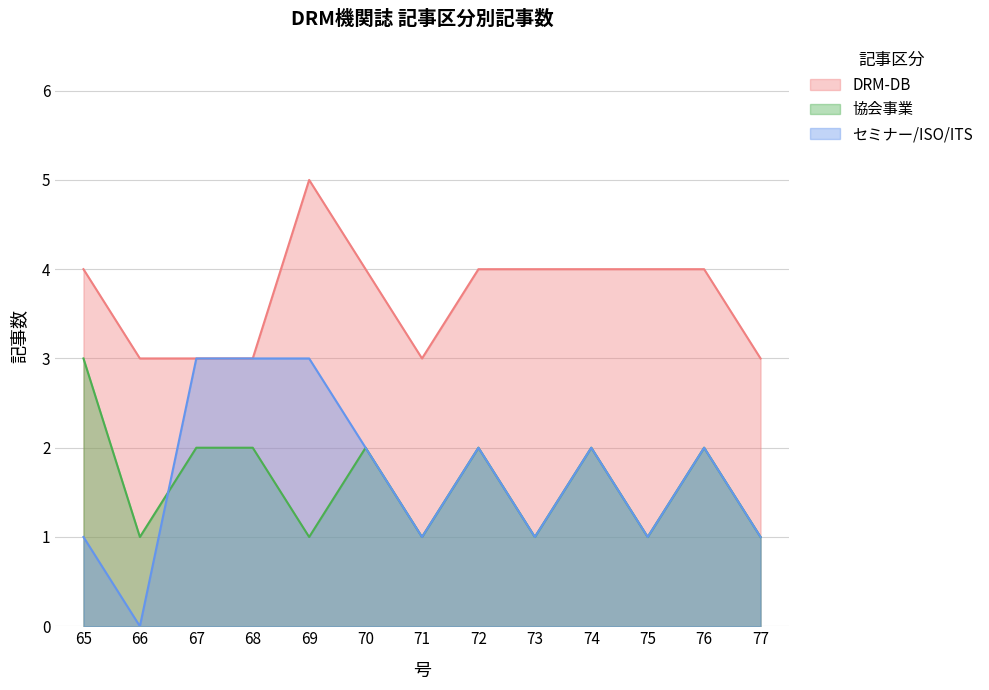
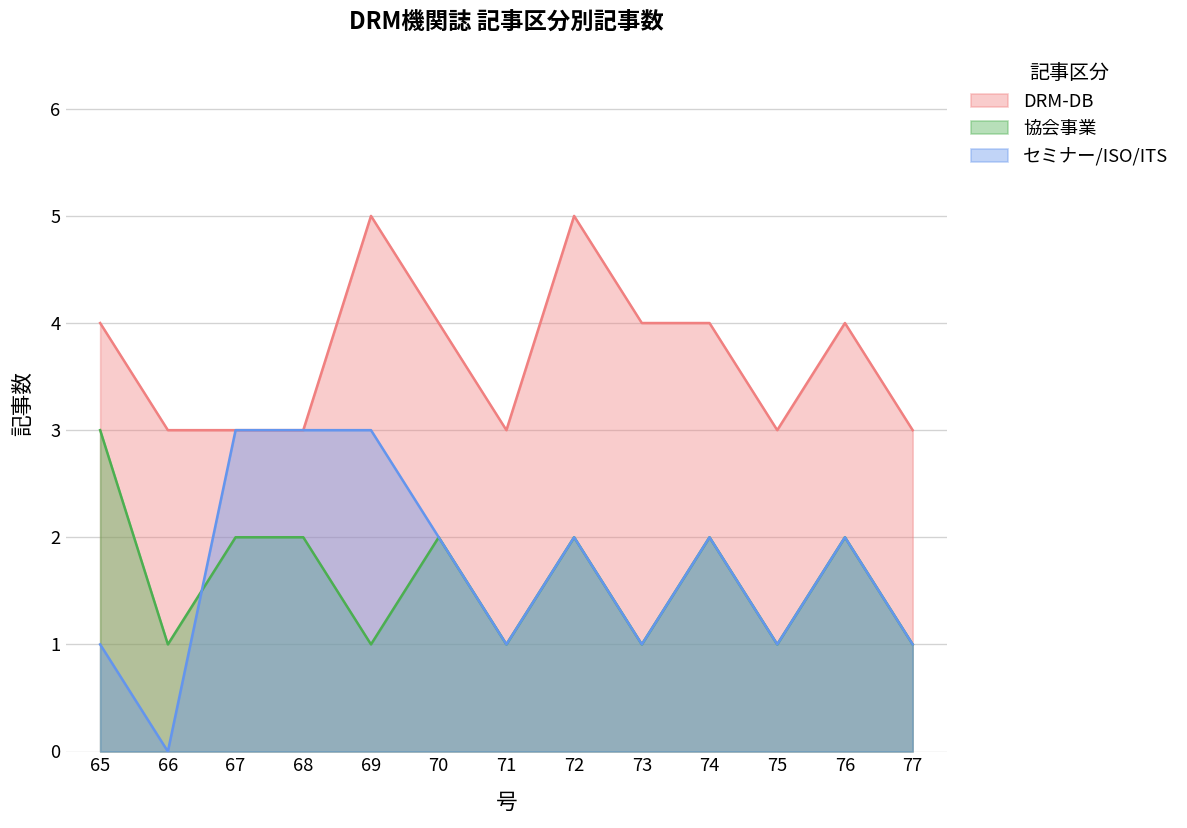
  {
    "DRM-DB": {
      "65": 4,
      "66": 3,
      "69": 5,
      "70": 4,
      "71": 3,
-     "72": 4,
+     "72": 5,
      "73": 4,
      "74": 4,
-     "75": 4,
+     "75": 3,
      "76": 4,
      "77": 3
    },
    "協会事業": {
      "65": 3,
      "66": 1,
      "67": 2,
      "68": 2,
      "69": 1
    },
    "セミナー/ISO/ITS": {
      "65": 1,
      "66": 0,
      "69": 3
    }
  }
